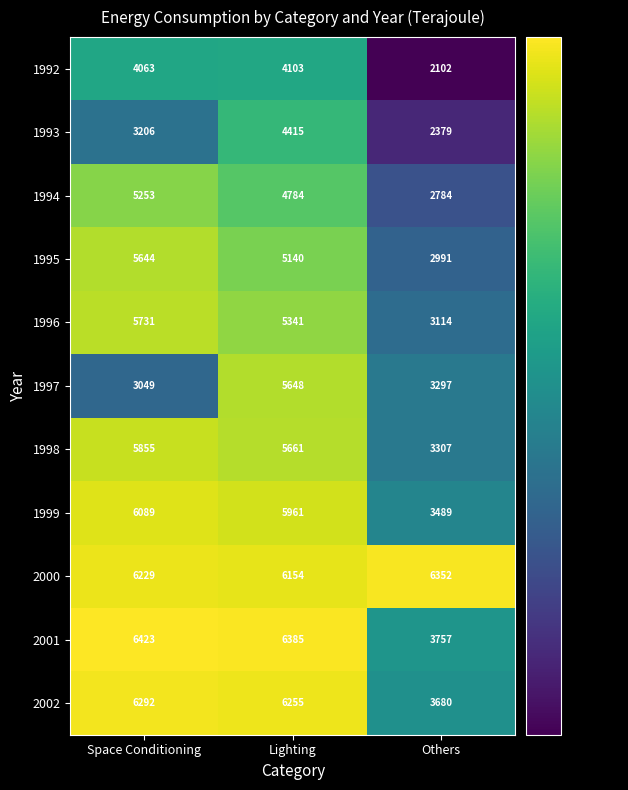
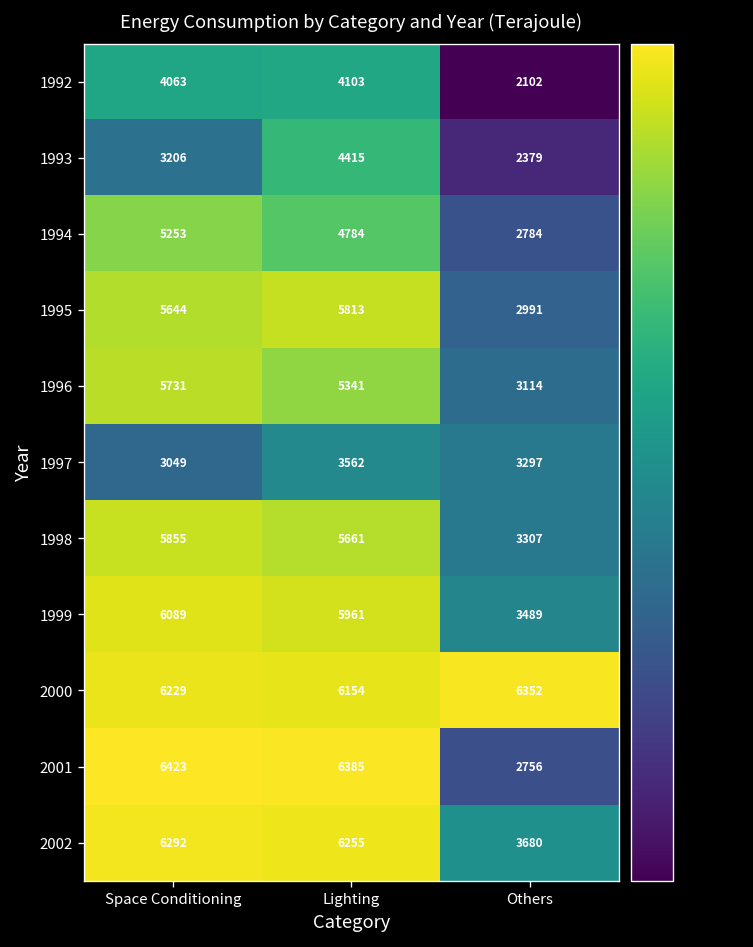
  {
    "1992": {
      "Space Conditioning": 4063,
      "Lighting": 4103,
      "Others": 2102
    },
    "1993": {
      "Space Conditioning": 3206,
      "Lighting": 4415,
      "Others": 2379
    },
    "1994": {
      "Space Conditioning": 5253,
      "Lighting": 4784,
      "Others": 2784
    },
    "1995": {
      "Space Conditioning": 5644,
-     "Lighting": 5140,
+     "Lighting": 5813,
      "Others": 2991
    },
    "1996": {
      "Space Conditioning": 5731,
      "Lighting": 5341,
      "Others": 3114
    },
    "1997": {
      "Space Conditioning": 3049,
-     "Lighting": 5648,
+     "Lighting": 3562,
      "Others": 3297
    },
    "1998": {
      "Space Conditioning": 5855,
      "Lighting": 5661,
      "Others": 3307
    },
    "1999": {
      "Space Conditioning": 6089,
      "Lighting": 5961,
      "Others": 3489
    },
    "2000": {
      "Space Conditioning": 6229,
      "Lighting": 6154,
      "Others": 6352
    },
    "2001": {
      "Space Conditioning": 6423,
      "Lighting": 6385,
-     "Others": 3757
+     "Others": 2756
    },
    "2002": {
      "Space Conditioning": 6292,
      "Lighting": 6255,
      "Others": 3680
    }
  }
